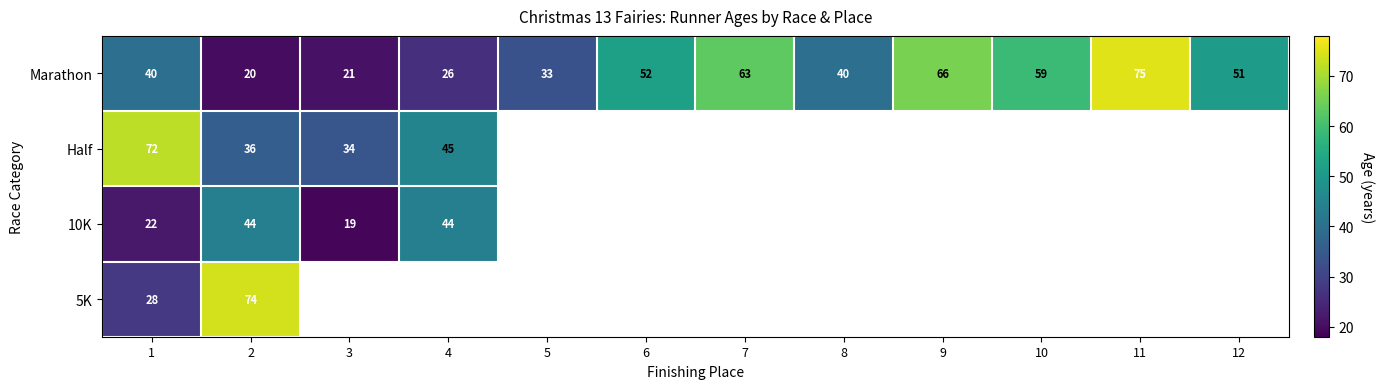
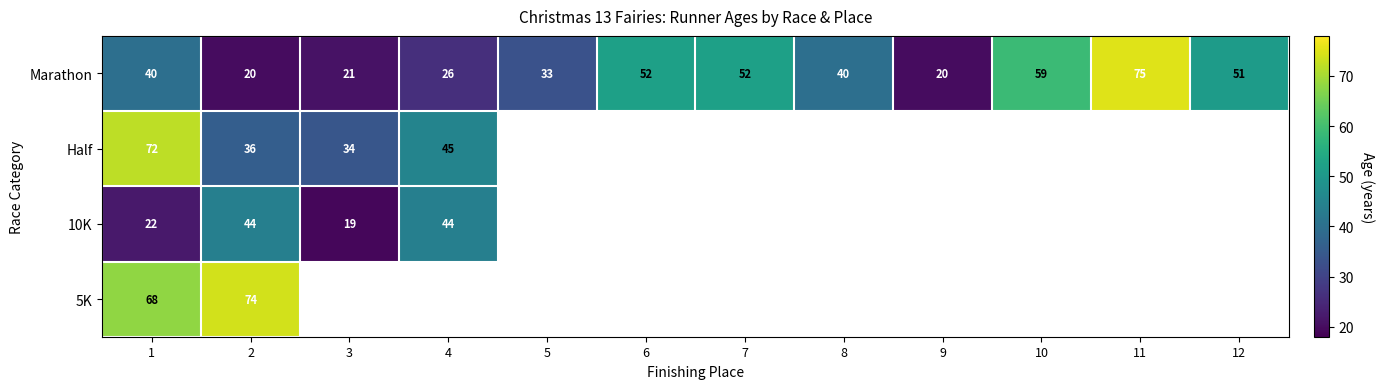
  {
    "Marathon": {
      "1": 40,
      "2": 20,
      "3": 21,
      "4": 26,
      "5": 33,
      "6": 52,
-     "7": 63,
+     "7": 52,
      "8": 40,
-     "9": 66,
+     "9": 20,
      "10": 59,
      "11": 75,
      "12": 51
    },
    "Half": {
      "1": 72,
      "2": 36,
      "3": 34,
      "4": 45
    },
    "10K": {
      "1": 22,
      "2": 44,
      "3": 19,
      "4": 44
    },
    "5K": {
-     "1": 28,
+     "1": 68,
      "2": 74
    }
  }
